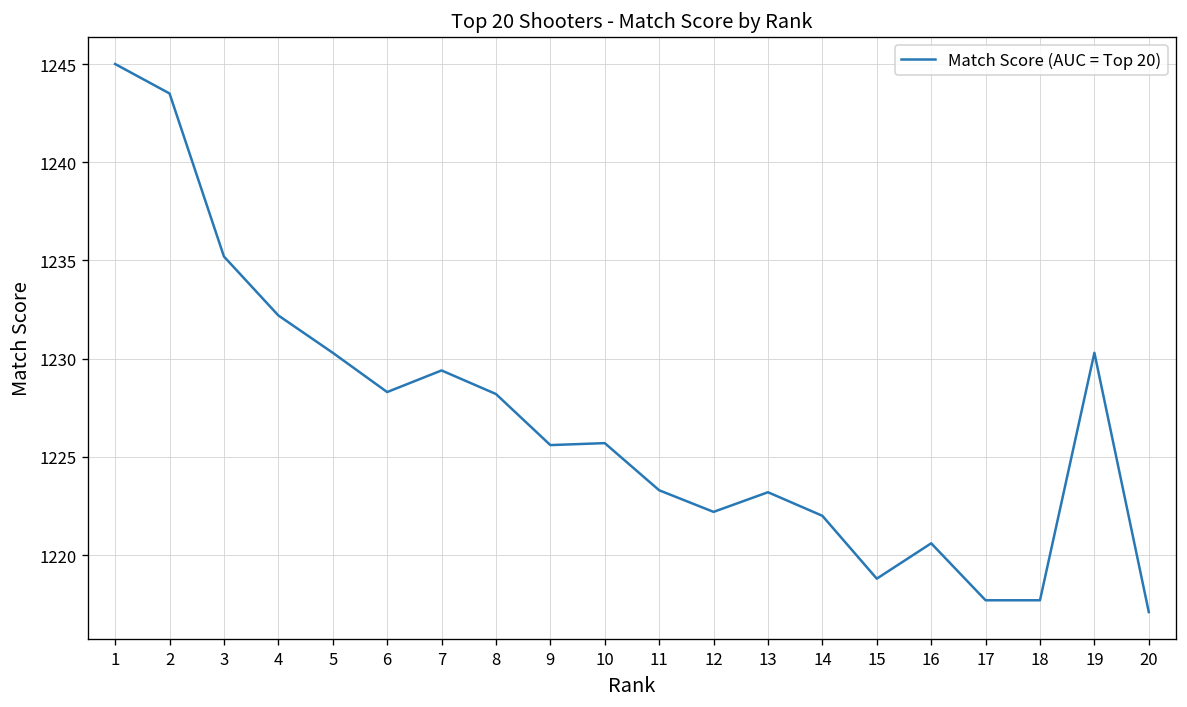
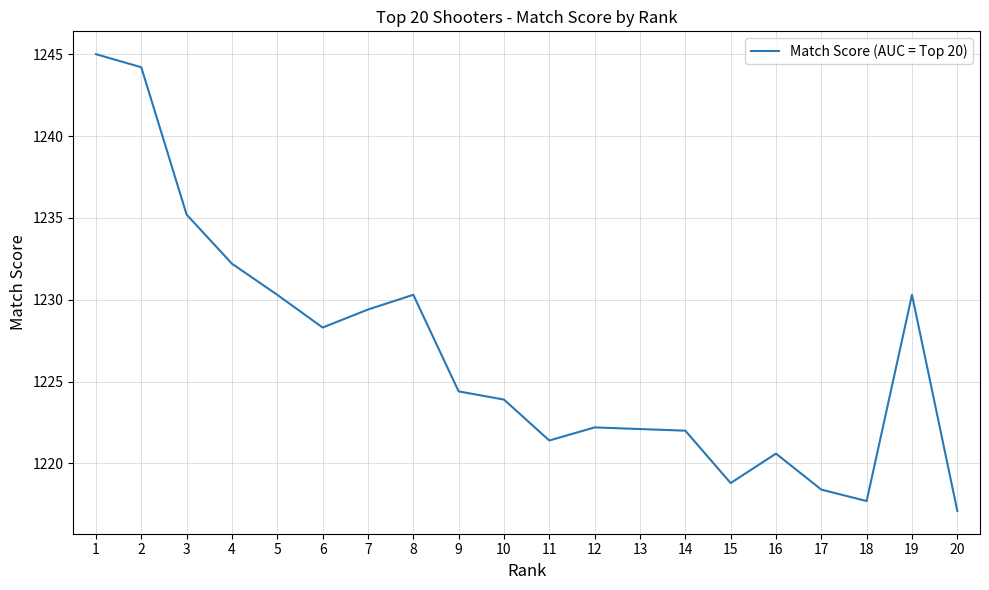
  {
    "1": 1245.0,
-   "2": 1243.5,
+   "2": 1244.2,
    "3": 1235.2,
    "4": 1232.2,
    "5": 1230.3,
    "6": 1228.3,
    "7": 1229.4,
-   "8": 1228.2,
-   "9": 1225.6,
-   "10": 1225.7,
-   "11": 1223.3,
+   "8": 1230.3,
+   "9": 1224.4,
+   "10": 1223.9,
+   "11": 1221.4,
    "12": 1222.2,
-   "13": 1223.2,
+   "13": 1222.1,
    "14": 1222.0,
    "15": 1218.8,
    "16": 1220.6,
-   "17": 1217.7,
+   "17": 1218.4,
    "18": 1217.7,
    "19": 1230.3,
    "20": 1217.1
  }
